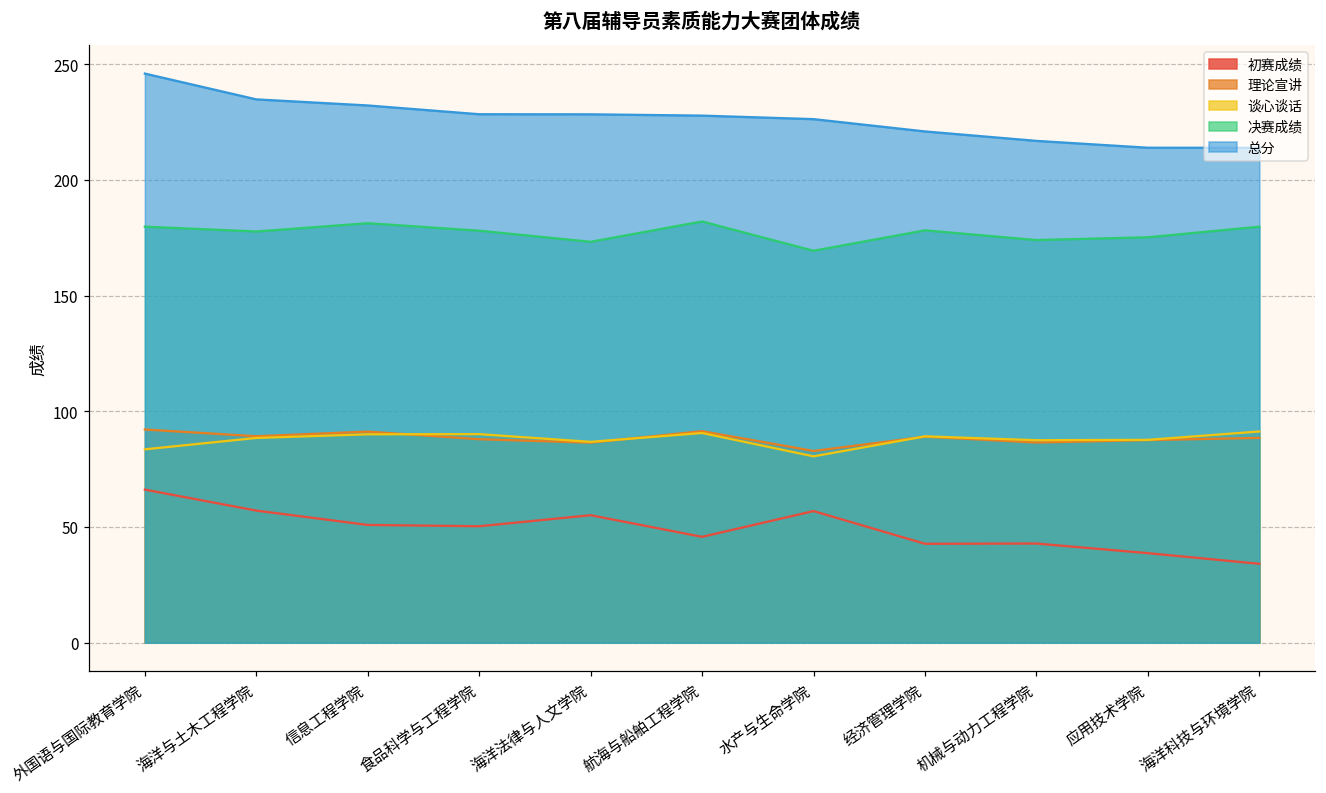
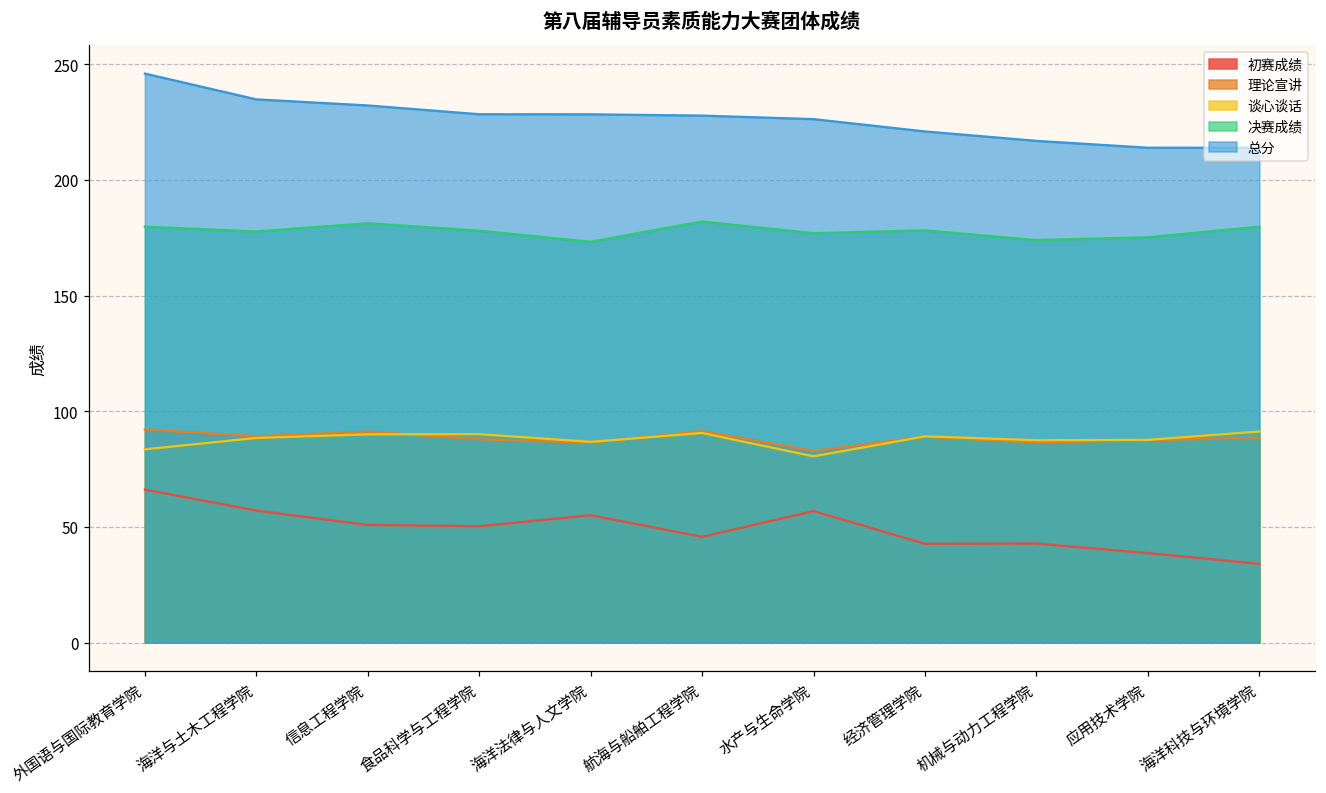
  {
    "谈心谈话": {
      "外国语与国际教育学院": 84,
      "食品科学与工程学院": 90,
      "水产与生命学院": 81,
      "海洋科技与环境学院": 91
    },
    "决赛成绩": {
      "外国语与国际教育学院": 180,
      "海洋与土木工程学院": 178,
      "信息工程学院": 181,
      "食品科学与工程学院": 178,
      "海洋法律与人文学院": 173,
      "航海与船舶工程学院": 182,
-     "水产与生命学院": 169,
+     "水产与生命学院": 177,
      "经济管理学院": 178,
      "机械与动力工程学院": 174,
      "应用技术学院": 175,
      "海洋科技与环境学院": 180
    },
    "总分": {
      "外国语与国际教育学院": 246,
      "海洋与土木工程学院": 235,
      "信息工程学院": 232,
      "食品科学与工程学院": 228,
      "海洋法律与人文学院": 228,
      "航海与船舶工程学院": 228,
      "水产与生命学院": 226,
      "经济管理学院": 221,
      "机械与动力工程学院": 217,
      "应用技术学院": 214
    }
  }
